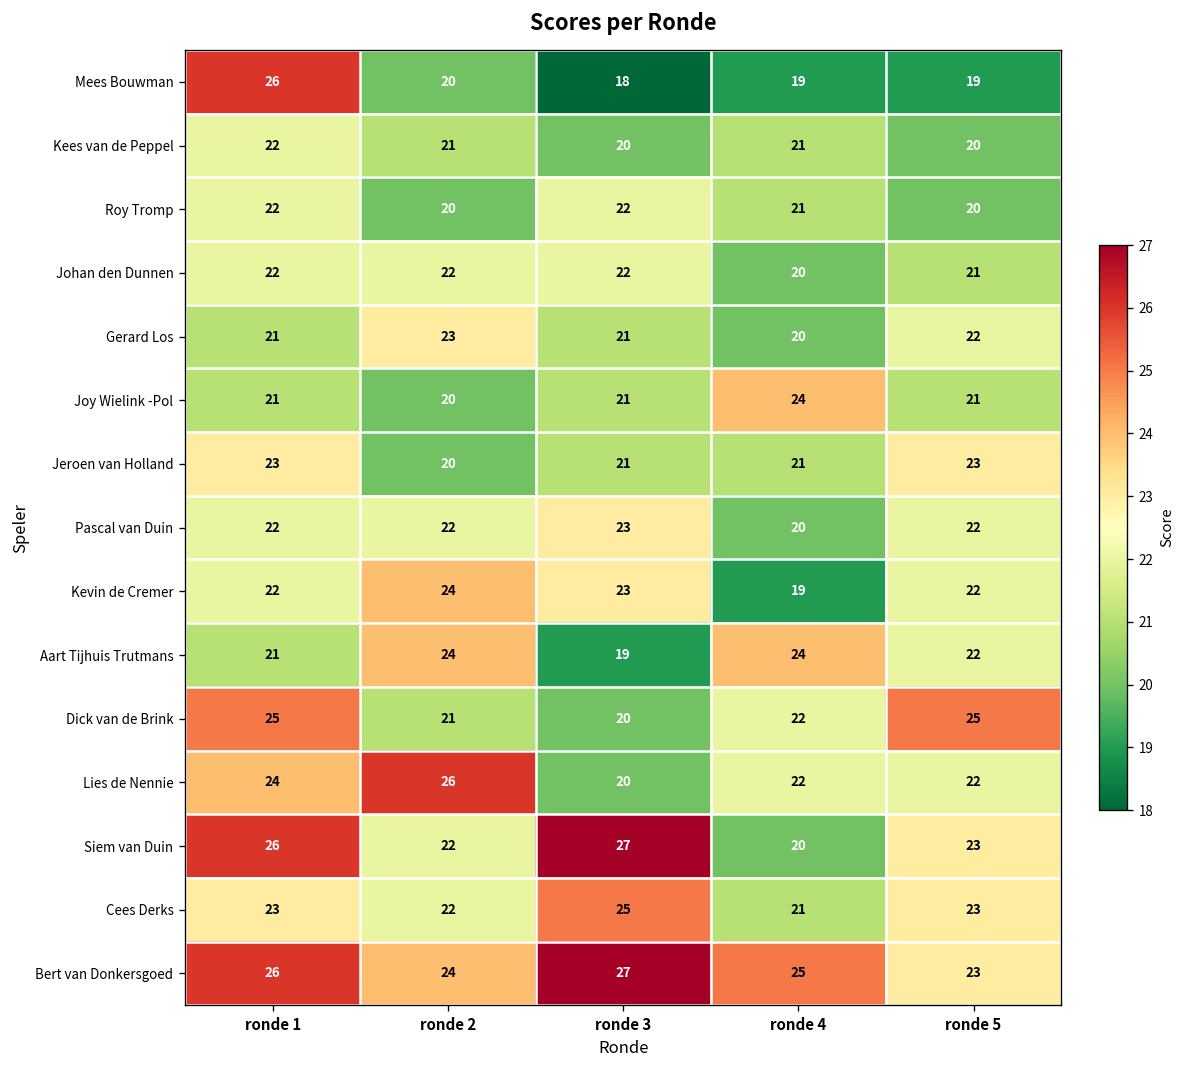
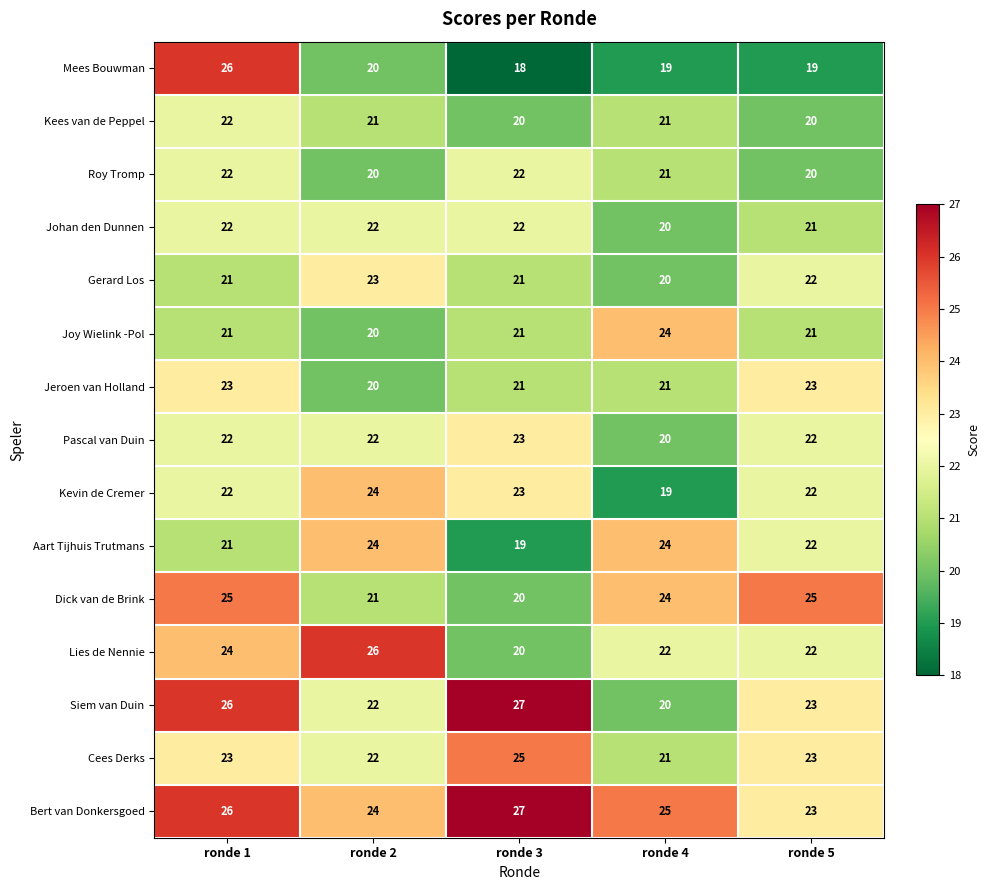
  {
    "Mees Bouwman": {
      "ronde 1": 26,
      "ronde 2": 20,
      "ronde 3": 18,
      "ronde 4": 19,
      "ronde 5": 19
    },
    "Kees van de Peppel": {
      "ronde 1": 22,
      "ronde 2": 21,
      "ronde 3": 20,
      "ronde 4": 21,
      "ronde 5": 20
    },
    "Roy Tromp": {
      "ronde 1": 22,
      "ronde 2": 20,
      "ronde 3": 22,
      "ronde 4": 21,
      "ronde 5": 20
    },
    "Johan den Dunnen": {
      "ronde 1": 22,
      "ronde 2": 22,
      "ronde 3": 22,
      "ronde 4": 20,
      "ronde 5": 21
    },
    "Gerard Los": {
      "ronde 1": 21,
      "ronde 2": 23,
      "ronde 3": 21,
      "ronde 4": 20,
      "ronde 5": 22
    },
    "Joy Wielink -Pol": {
      "ronde 1": 21,
      "ronde 2": 20,
      "ronde 3": 21,
      "ronde 4": 24,
      "ronde 5": 21
    },
    "Jeroen van Holland": {
      "ronde 1": 23,
      "ronde 2": 20,
      "ronde 3": 21,
      "ronde 4": 21,
      "ronde 5": 23
    },
    "Pascal van Duin": {
      "ronde 1": 22,
      "ronde 2": 22,
      "ronde 3": 23,
      "ronde 4": 20,
      "ronde 5": 22
    },
    "Kevin de Cremer": {
      "ronde 1": 22,
      "ronde 2": 24,
      "ronde 3": 23,
      "ronde 4": 19,
      "ronde 5": 22
    },
    "Aart Tijhuis Trutmans": {
      "ronde 1": 21,
      "ronde 2": 24,
      "ronde 3": 19,
      "ronde 4": 24,
      "ronde 5": 22
    },
    "Dick van de Brink": {
      "ronde 1": 25,
      "ronde 2": 21,
      "ronde 3": 20,
-     "ronde 4": 22,
+     "ronde 4": 24,
      "ronde 5": 25
    },
    "Lies de Nennie": {
      "ronde 1": 24,
      "ronde 2": 26,
      "ronde 3": 20,
      "ronde 4": 22,
      "ronde 5": 22
    },
    "Siem van Duin": {
      "ronde 1": 26,
      "ronde 2": 22,
      "ronde 3": 27,
      "ronde 4": 20,
      "ronde 5": 23
    },
    "Cees Derks": {
      "ronde 1": 23,
      "ronde 2": 22,
      "ronde 3": 25,
      "ronde 4": 21,
      "ronde 5": 23
    },
    "Bert van Donkersgoed": {
      "ronde 1": 26,
      "ronde 2": 24,
      "ronde 3": 27,
      "ronde 4": 25,
      "ronde 5": 23
    }
  }
